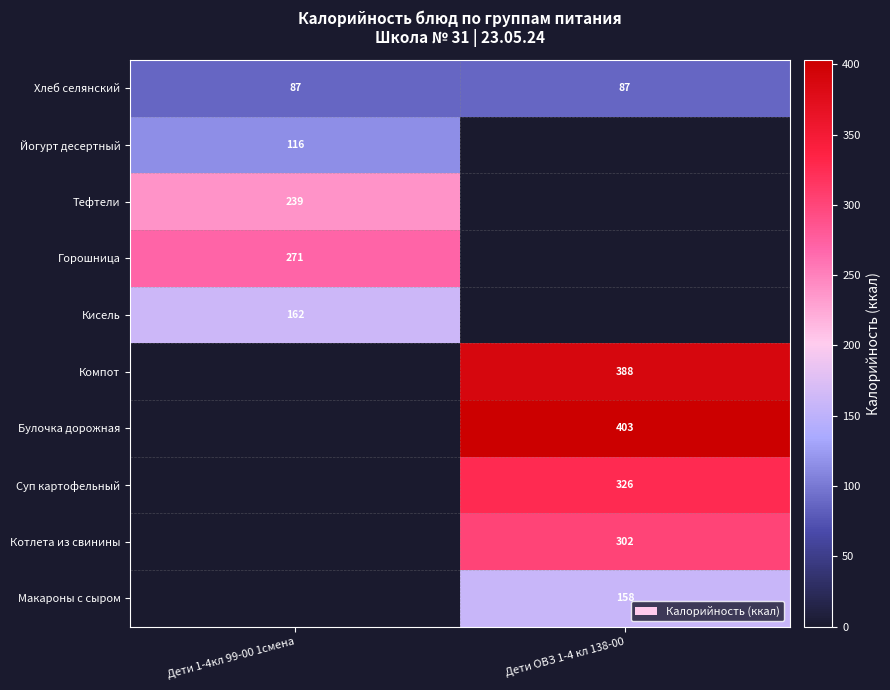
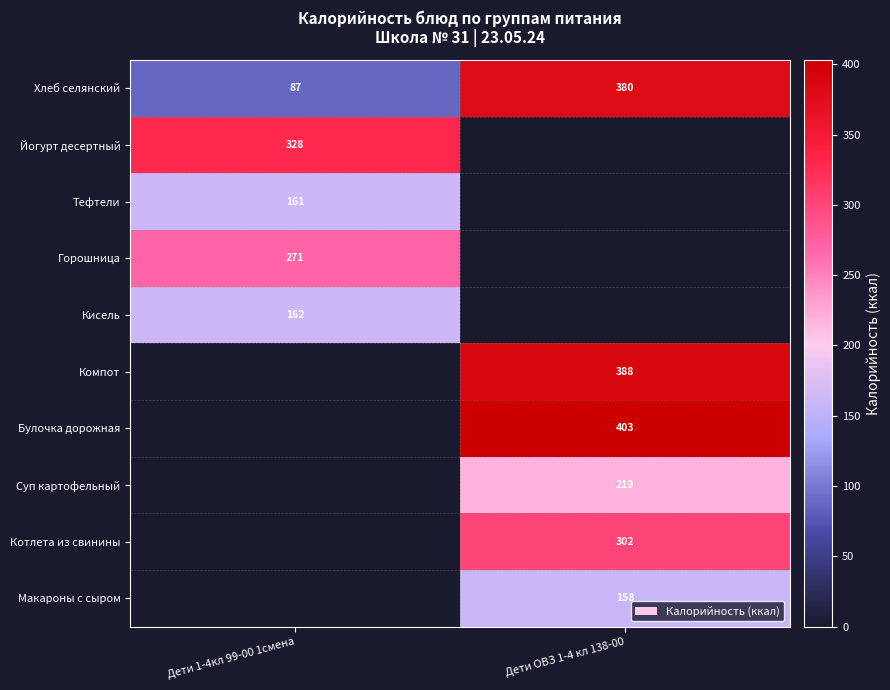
  {
    "Хлеб селянский": {
      "Дети 1-4кл 99-00 1смена": 87,
-     "Дети ОВЗ 1-4 кл 138-00": 87
+     "Дети ОВЗ 1-4 кл 138-00": 380
    },
    "Йогурт десертный": {
-     "Дети 1-4кл 99-00 1смена": 116
+     "Дети 1-4кл 99-00 1смена": 328
    },
    "Тефтели": {
-     "Дети 1-4кл 99-00 1смена": 239
+     "Дети 1-4кл 99-00 1смена": 161
    },
    "Горошница": {
      "Дети 1-4кл 99-00 1смена": 271
    },
    "Кисель": {
      "Дети 1-4кл 99-00 1смена": 162
    },
    "Компот": {
      "Дети ОВЗ 1-4 кл 138-00": 388
    },
    "Булочка дорожная": {
      "Дети ОВЗ 1-4 кл 138-00": 403
    },
    "Суп картофельный": {
-     "Дети ОВЗ 1-4 кл 138-00": 326
+     "Дети ОВЗ 1-4 кл 138-00": 219
    },
    "Котлета из свинины": {
      "Дети ОВЗ 1-4 кл 138-00": 302
    }
  }
